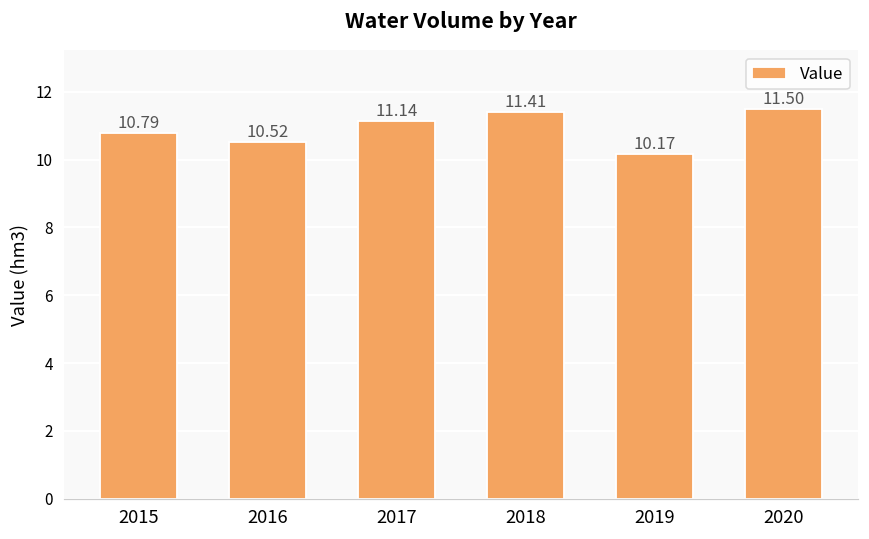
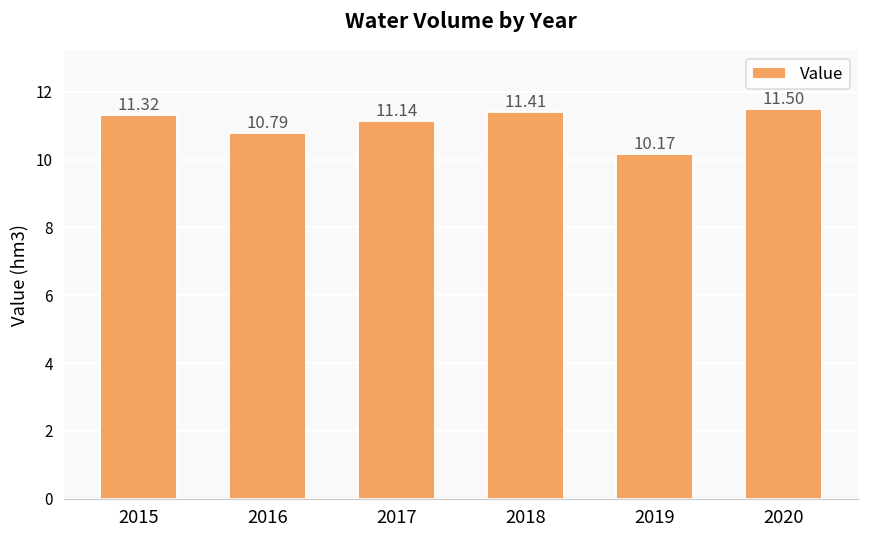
  {
-   "2015": 10.79,
-   "2016": 10.52,
+   "2015": 11.32,
+   "2016": 10.79,
    "2017": 11.14,
    "2018": 11.41,
    "2019": 10.17,
    "2020": 11.50
  }
